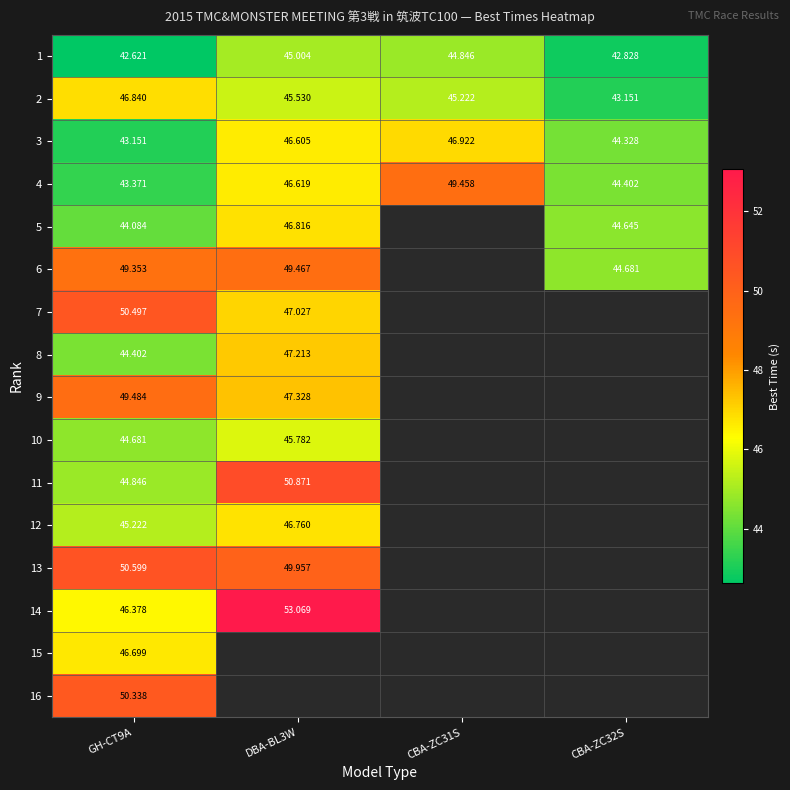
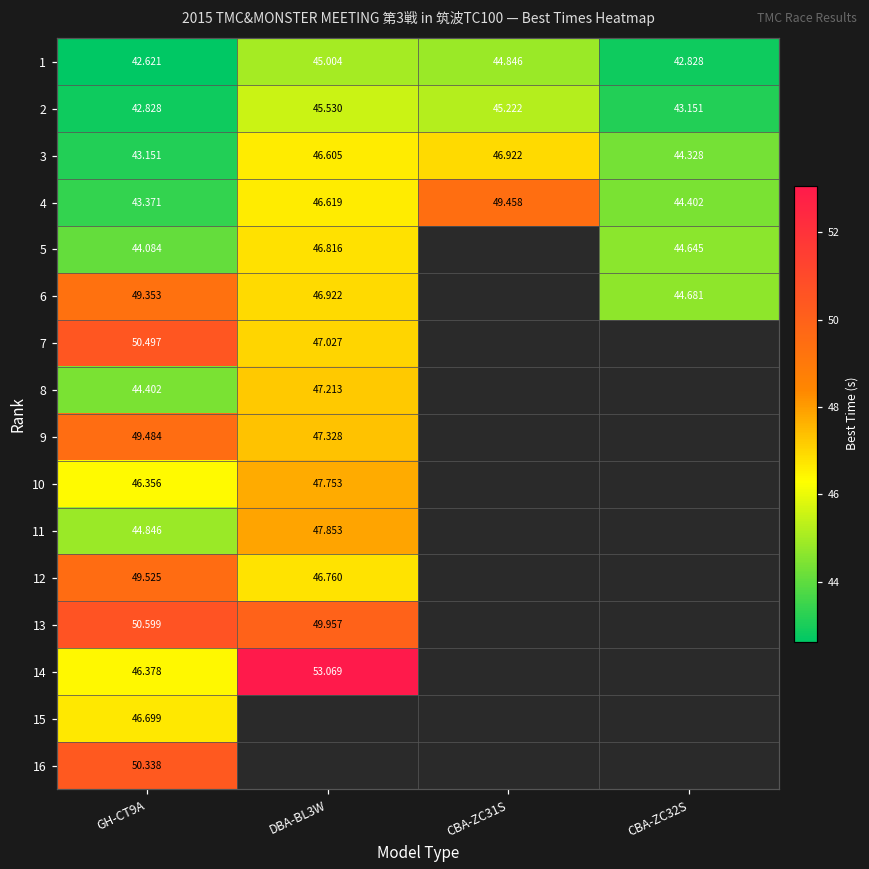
  {
    "1": {
      "GH-CT9A": 42.621,
      "DBA-BL3W": 45.004,
      "CBA-ZC31S": 44.846,
      "CBA-ZC32S": 42.828
    },
    "2": {
-     "GH-CT9A": 46.840,
+     "GH-CT9A": 42.828,
      "DBA-BL3W": 45.530,
      "CBA-ZC31S": 45.222,
      "CBA-ZC32S": 43.151
    },
    "3": {
      "GH-CT9A": 43.151,
      "DBA-BL3W": 46.605,
      "CBA-ZC31S": 46.922,
      "CBA-ZC32S": 44.328
    },
    "4": {
      "GH-CT9A": 43.371,
      "DBA-BL3W": 46.619,
      "CBA-ZC31S": 49.458,
      "CBA-ZC32S": 44.402
    },
    "5": {
      "GH-CT9A": 44.084,
      "DBA-BL3W": 46.816,
      "CBA-ZC32S": 44.645
    },
    "6": {
      "GH-CT9A": 49.353,
-     "DBA-BL3W": 49.467,
+     "DBA-BL3W": 46.922,
      "CBA-ZC32S": 44.681
    },
    "7": {
      "GH-CT9A": 50.497,
      "DBA-BL3W": 47.027
    },
    "8": {
      "GH-CT9A": 44.402,
      "DBA-BL3W": 47.213
    },
    "9": {
      "GH-CT9A": 49.484,
      "DBA-BL3W": 47.328
    },
    "10": {
-     "GH-CT9A": 44.681,
-     "DBA-BL3W": 45.782
+     "GH-CT9A": 46.356,
+     "DBA-BL3W": 47.753
    },
    "11": {
      "GH-CT9A": 44.846,
-     "DBA-BL3W": 50.871
+     "DBA-BL3W": 47.853
    },
    "12": {
-     "GH-CT9A": 45.222,
+     "GH-CT9A": 49.525,
      "DBA-BL3W": 46.760
    },
    "13": {
      "GH-CT9A": 50.599,
      "DBA-BL3W": 49.957
    },
    "14": {
      "GH-CT9A": 46.378,
      "DBA-BL3W": 53.069
    },
    "15": {
      "GH-CT9A": 46.699
    },
    "16": {
      "GH-CT9A": 50.338
    }
  }
